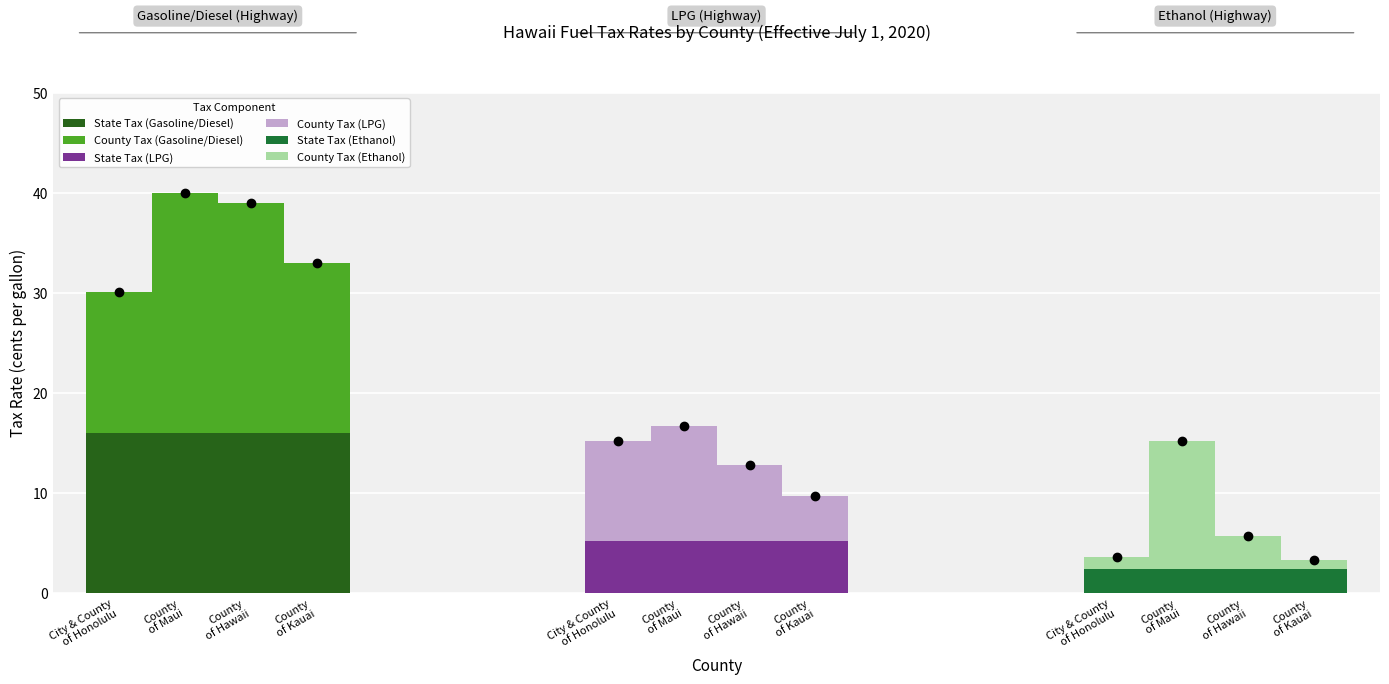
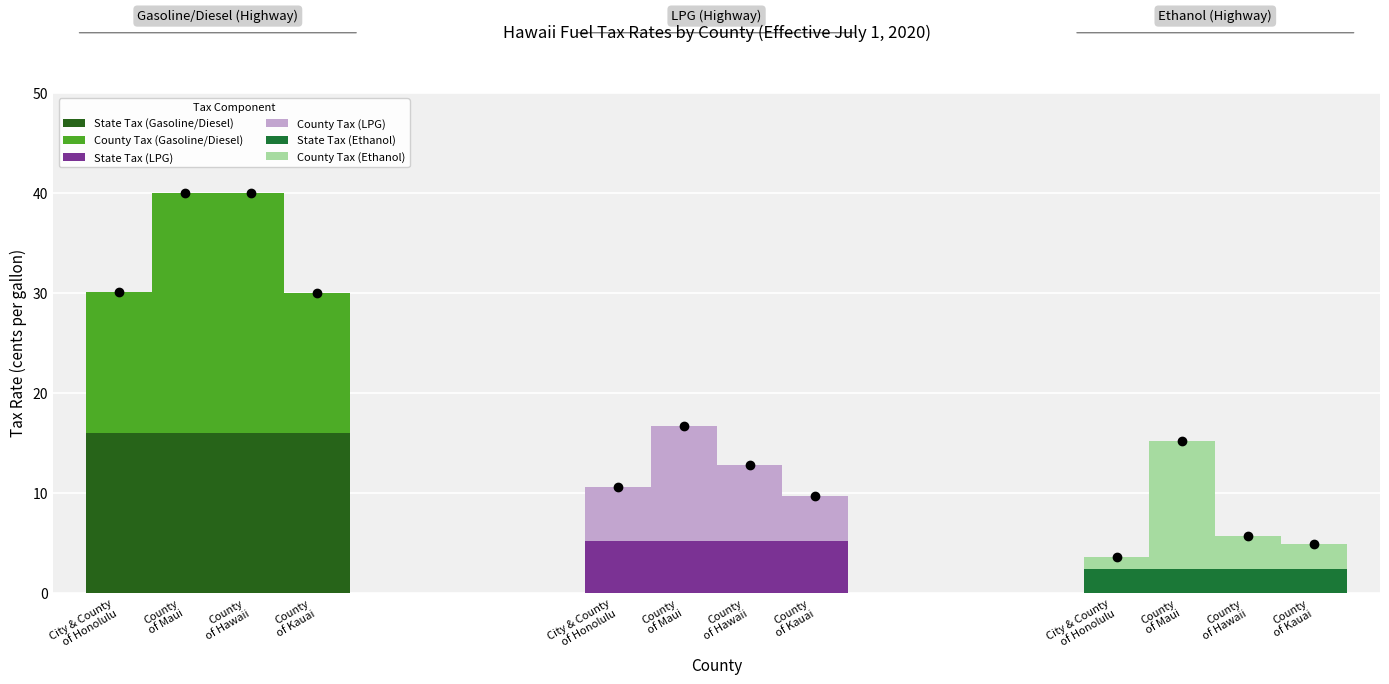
  {
    "County Tax (Gasoline/Diesel)": {
      "City & County of Honolulu": 14,
      "County of Maui": 24,
-     "County of Hawaii": 23,
-     "County of Kauai": 17
+     "County of Hawaii": 24,
+     "County of Kauai": 14
    },
    "State Tax (LPG)": {
      "City & County of Honolulu": 5.2,
      "County of Maui": 5.2,
      "County of Hawaii": 5.2,
      "County of Kauai": 5.2
    },
    "County Tax (LPG)": {
-     "City & County of Honolulu": 10.0,
+     "City & County of Honolulu": 5.4,
      "County of Maui": 11.5,
      "County of Hawaii": 7.6,
      "County of Kauai": 4.5
    },
    "County Tax (Ethanol)": {
      "City & County of Honolulu": 1.2,
      "County of Maui": 12.8,
      "County of Hawaii": 3.3,
-     "County of Kauai": 0.9
+     "County of Kauai": 2.5
    }
  }
